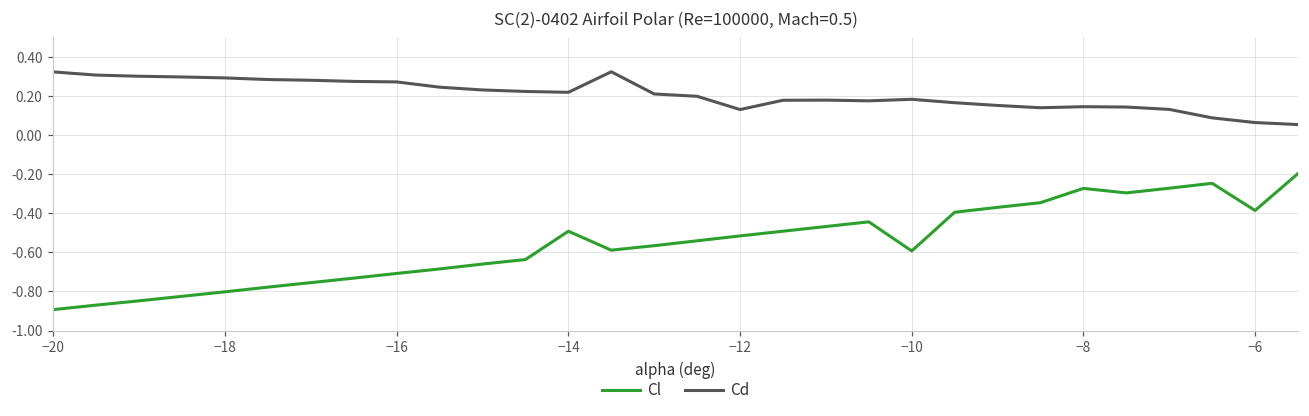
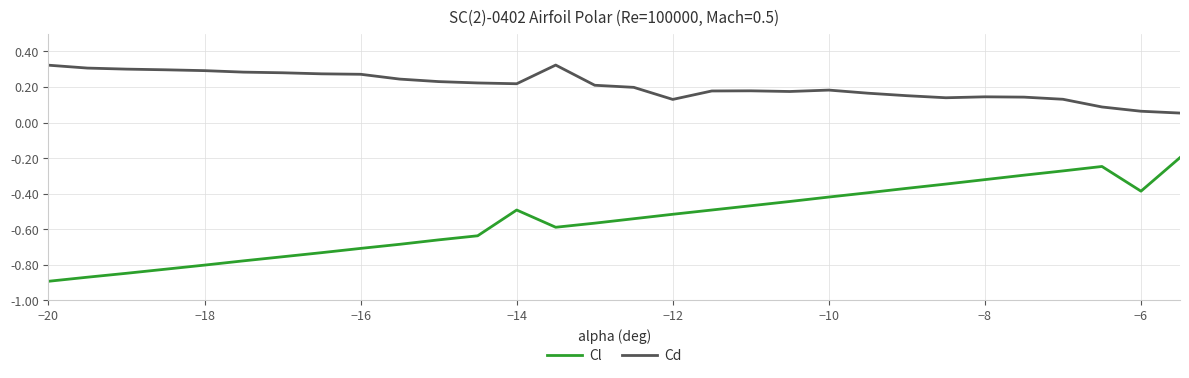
  {
    "Cl": {
      "−20": -0.89,
      "−18": -0.80,
      "−16": -0.71,
      "−14": -0.49,
      "−12": -0.52,
-     "−10": -0.59,
-     "−8": -0.27,
+     "−10": -0.42,
+     "−8": -0.32,
      "−6": -0.39
    },
    "Cd": {
      "−20": 0.32,
      "−18": 0.29,
      "−16": 0.27,
      "−14": 0.22,
      "−12": 0.13,
      "−10": 0.18,
      "−8": 0.14,
      "−6": 0.06
    }
  }
